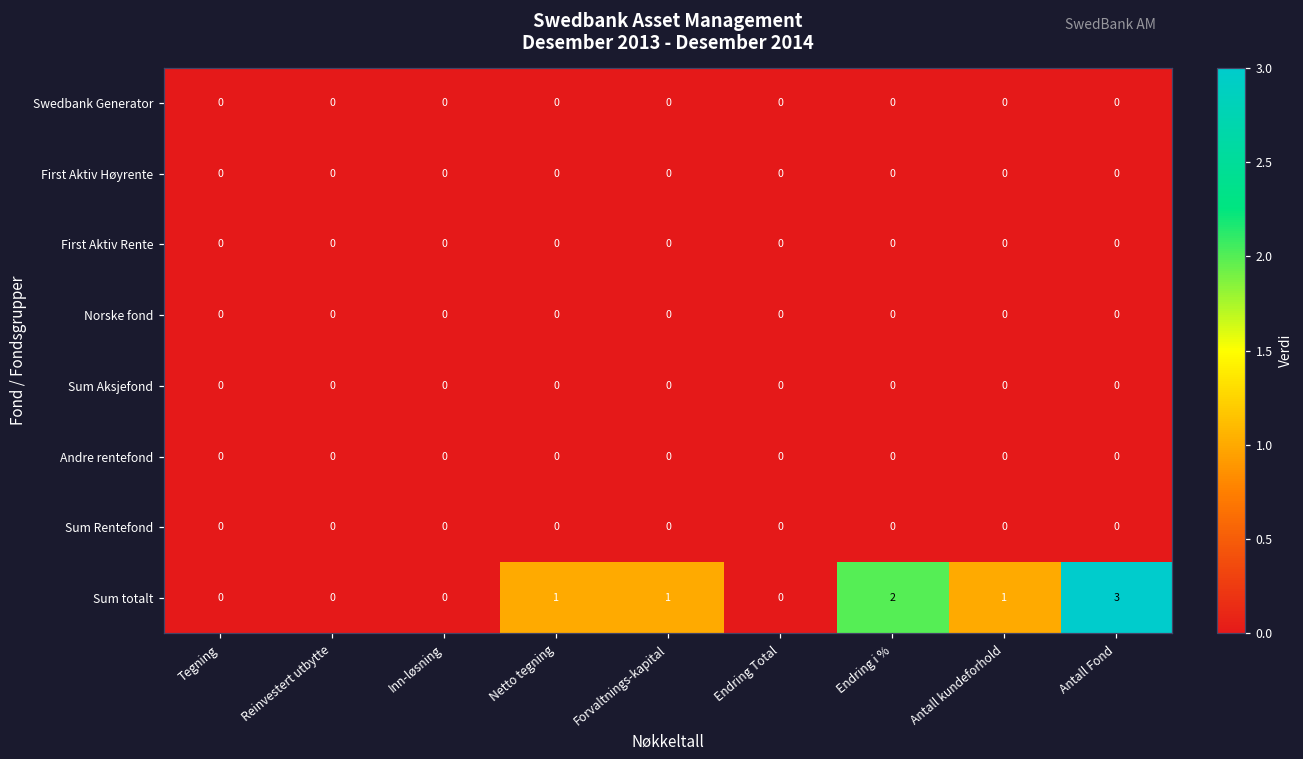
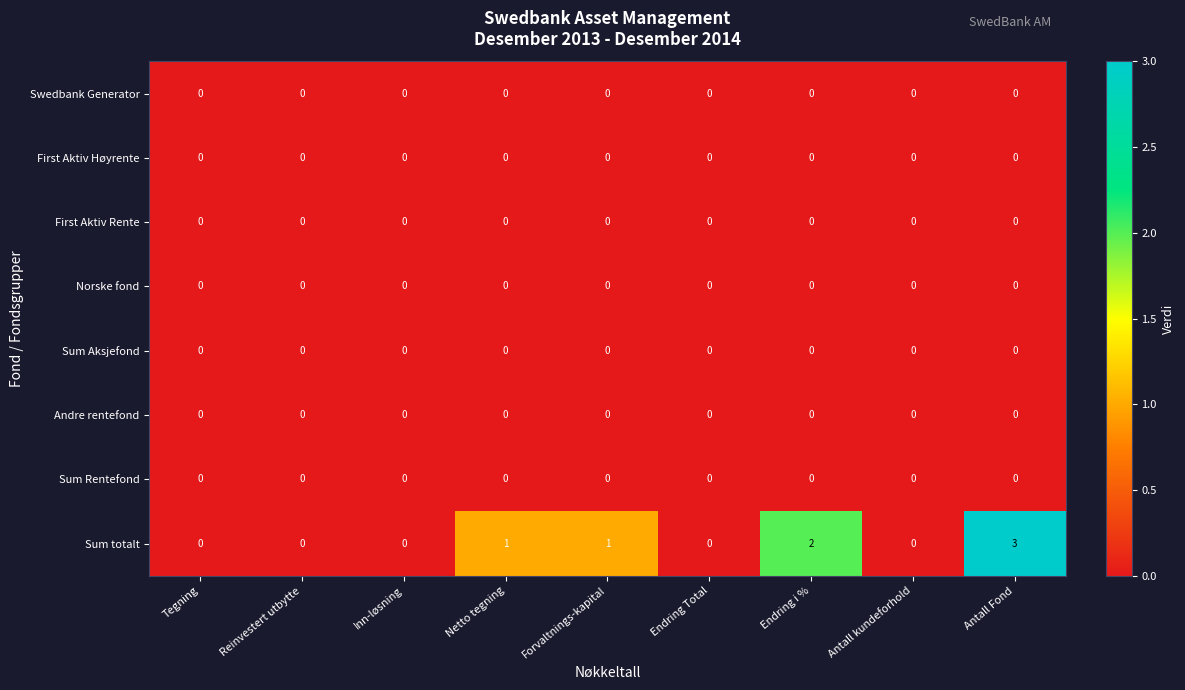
  {
    "Swedbank Generator": {
      "Tegning": 0,
      "Reinvestert utbytte": 0,
      "Inn-løsning": 0,
      "Netto tegning": 0,
      "Forvaltnings-kapital": 0,
      "Endring Total": 0,
      "Endring i %": 0,
      "Antall kundeforhold": 0,
      "Antall Fond": 0
    },
    "First Aktiv Høyrente": {
      "Tegning": 0,
      "Reinvestert utbytte": 0,
      "Inn-løsning": 0,
      "Netto tegning": 0,
      "Forvaltnings-kapital": 0,
      "Endring Total": 0,
      "Endring i %": 0,
      "Antall kundeforhold": 0,
      "Antall Fond": 0
    },
    "First Aktiv Rente": {
      "Tegning": 0,
      "Reinvestert utbytte": 0,
      "Inn-løsning": 0,
      "Netto tegning": 0,
      "Forvaltnings-kapital": 0,
      "Endring Total": 0,
      "Endring i %": 0,
      "Antall kundeforhold": 0,
      "Antall Fond": 0
    },
    "Norske fond": {
      "Tegning": 0,
      "Reinvestert utbytte": 0,
      "Inn-løsning": 0,
      "Netto tegning": 0,
      "Forvaltnings-kapital": 0,
      "Endring Total": 0,
      "Endring i %": 0,
      "Antall kundeforhold": 0,
      "Antall Fond": 0
    },
    "Sum Aksjefond": {
      "Tegning": 0,
      "Reinvestert utbytte": 0,
      "Inn-løsning": 0,
      "Netto tegning": 0,
      "Forvaltnings-kapital": 0,
      "Endring Total": 0,
      "Endring i %": 0,
      "Antall kundeforhold": 0,
      "Antall Fond": 0
    },
    "Andre rentefond": {
      "Tegning": 0,
      "Reinvestert utbytte": 0,
      "Inn-løsning": 0,
      "Netto tegning": 0,
      "Forvaltnings-kapital": 0,
      "Endring Total": 0,
      "Endring i %": 0,
      "Antall kundeforhold": 0,
      "Antall Fond": 0
    },
    "Sum Rentefond": {
      "Tegning": 0,
      "Reinvestert utbytte": 0,
      "Inn-løsning": 0,
      "Netto tegning": 0,
      "Forvaltnings-kapital": 0,
      "Endring Total": 0,
      "Endring i %": 0,
      "Antall kundeforhold": 0,
      "Antall Fond": 0
    },
    "Sum totalt": {
      "Tegning": 0,
      "Reinvestert utbytte": 0,
      "Inn-løsning": 0,
      "Netto tegning": 1,
      "Forvaltnings-kapital": 1,
      "Endring Total": 0,
      "Endring i %": 2,
-     "Antall kundeforhold": 1,
+     "Antall kundeforhold": 0,
      "Antall Fond": 3
    }
  }
